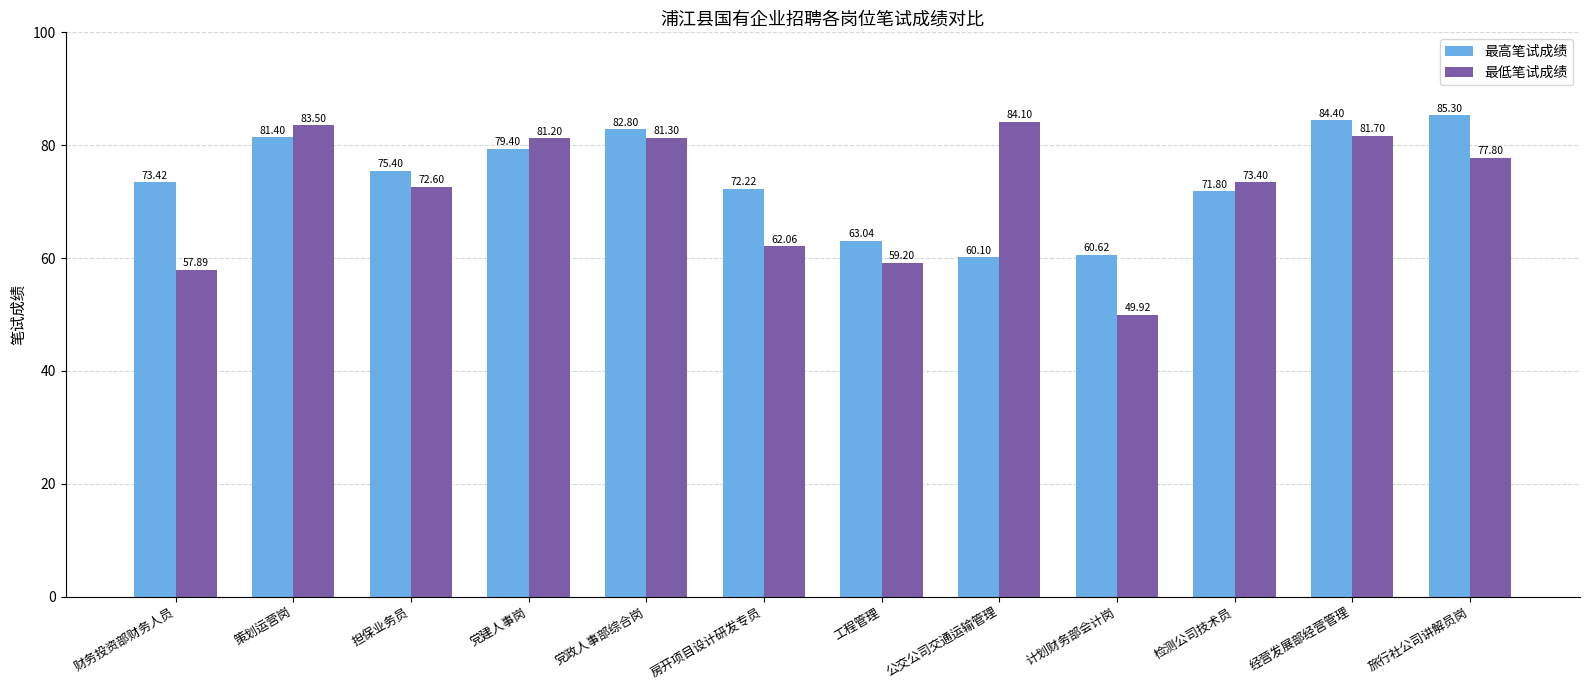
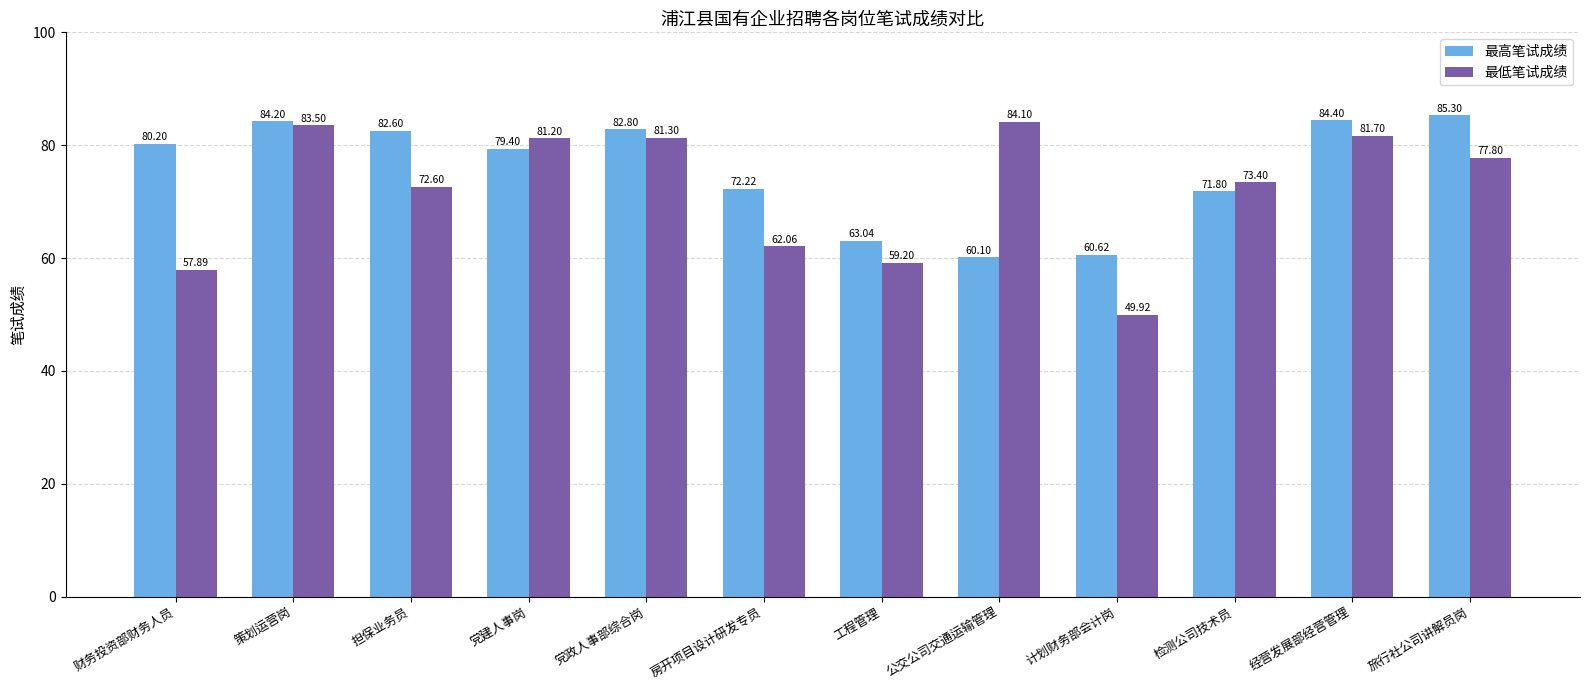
  {
    "最高笔试成绩": {
-     "财务投资部财务人员": 73.42,
-     "策划运营岗": 81.40,
-     "担保业务员": 75.40,
+     "财务投资部财务人员": 80.20,
+     "策划运营岗": 84.20,
+     "担保业务员": 82.60,
      "党建人事岗": 79.40,
      "党政人事部综合岗": 82.80,
      "房开项目设计研发专员": 72.22,
      "工程管理": 63.04,
      "公交公司交通运输管理": 60.10,
      "计划财务部会计岗": 60.62,
      "检测公司技术员": 71.80,
      "经营发展部经营管理": 84.40,
      "旅行社公司讲解员岗": 85.30
    },
    "最低笔试成绩": {
      "财务投资部财务人员": 57.89,
      "策划运营岗": 83.50,
      "担保业务员": 72.60,
      "党建人事岗": 81.20,
      "党政人事部综合岗": 81.30,
      "房开项目设计研发专员": 62.06,
      "工程管理": 59.20,
      "公交公司交通运输管理": 84.10,
      "计划财务部会计岗": 49.92,
      "检测公司技术员": 73.40,
      "经营发展部经营管理": 81.70,
      "旅行社公司讲解员岗": 77.80
    }
  }
